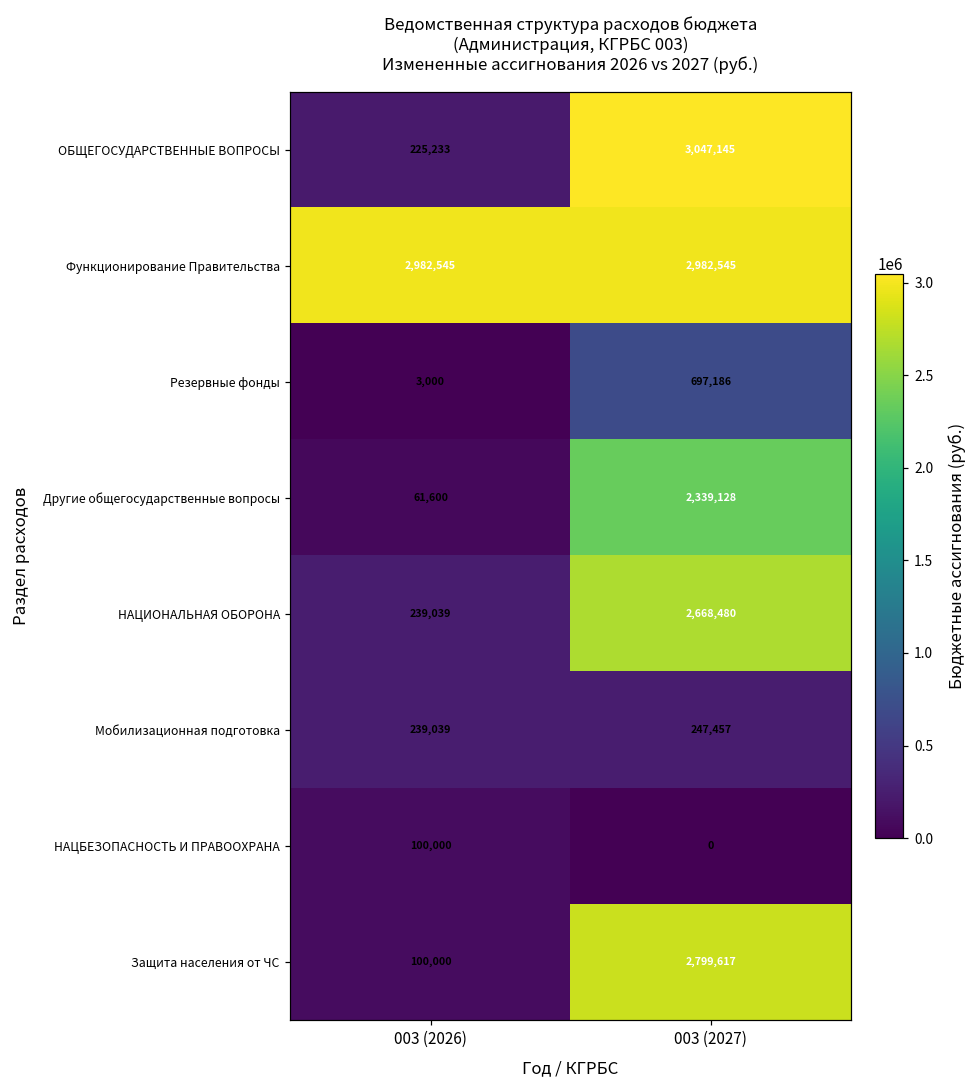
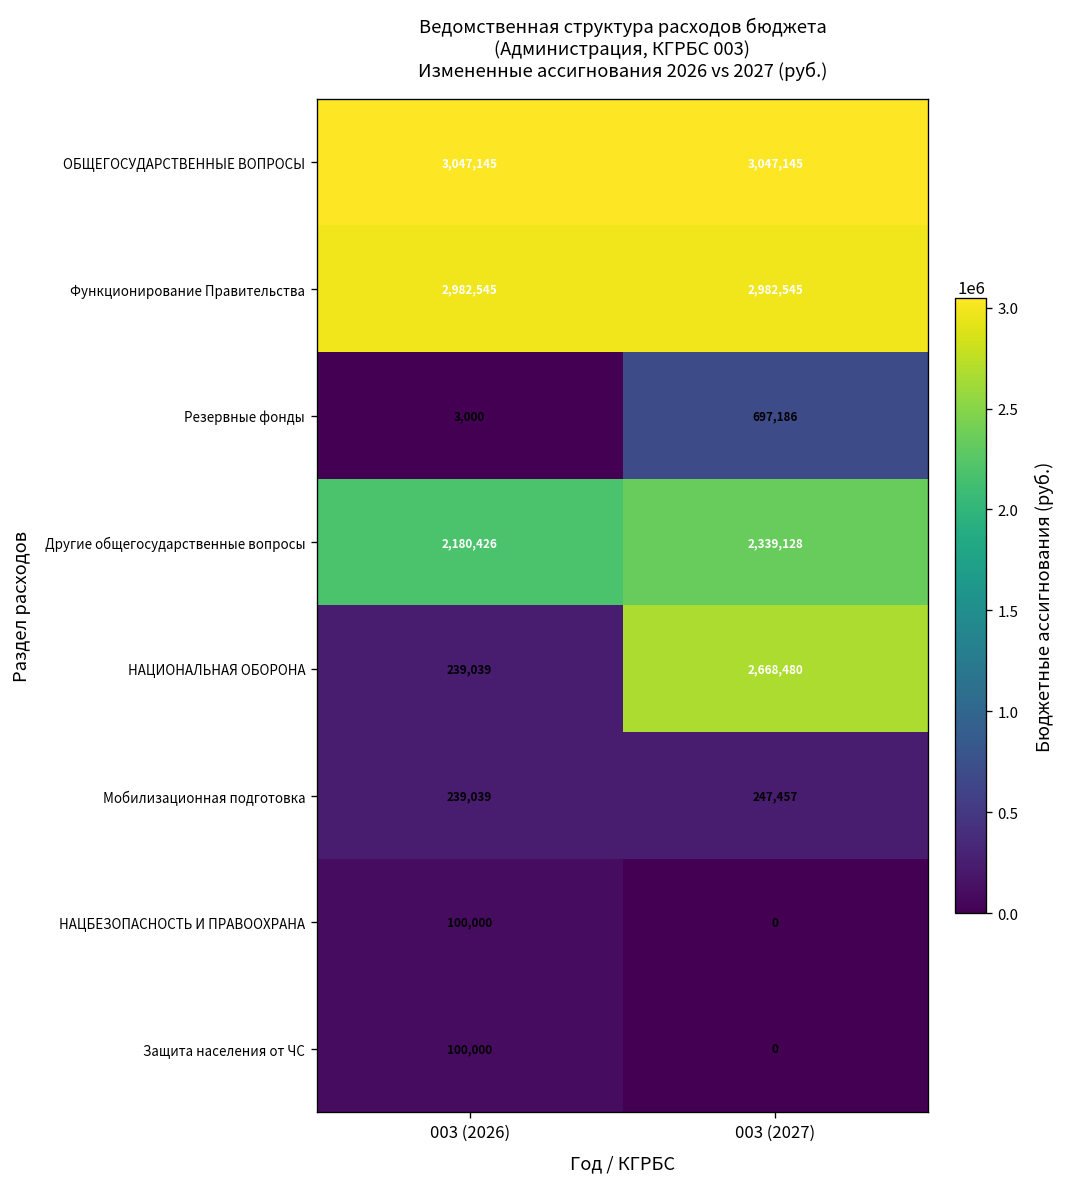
  {
    "ОБЩЕГОСУДАРСТВЕННЫЕ ВОПРОСЫ": {
-     "003 (2026)": "225,233",
+     "003 (2026)": "3,047,145",
      "003 (2027)": "3,047,145"
    },
    "Функционирование Правительства": {
      "003 (2026)": "2,982,545",
      "003 (2027)": "2,982,545"
    },
    "Резервные фонды": {
      "003 (2026)": "3,000",
      "003 (2027)": "697,186"
    },
    "Другие общегосударственные вопросы": {
-     "003 (2026)": "61,600",
+     "003 (2026)": "2,180,426",
      "003 (2027)": "2,339,128"
    },
    "НАЦИОНАЛЬНАЯ ОБОРОНА": {
      "003 (2026)": "239,039",
      "003 (2027)": "2,668,480"
    },
    "Мобилизационная подготовка": {
      "003 (2026)": "239,039",
      "003 (2027)": "247,457"
    },
    "НАЦБЕЗОПАСНОСТЬ И ПРАВООХРАНА": {
      "003 (2026)": "100,000",
      "003 (2027)": "0"
    },
    "Защита населения от ЧС": {
      "003 (2026)": "100,000",
-     "003 (2027)": "2,799,617"
+     "003 (2027)": "0"
    }
  }
